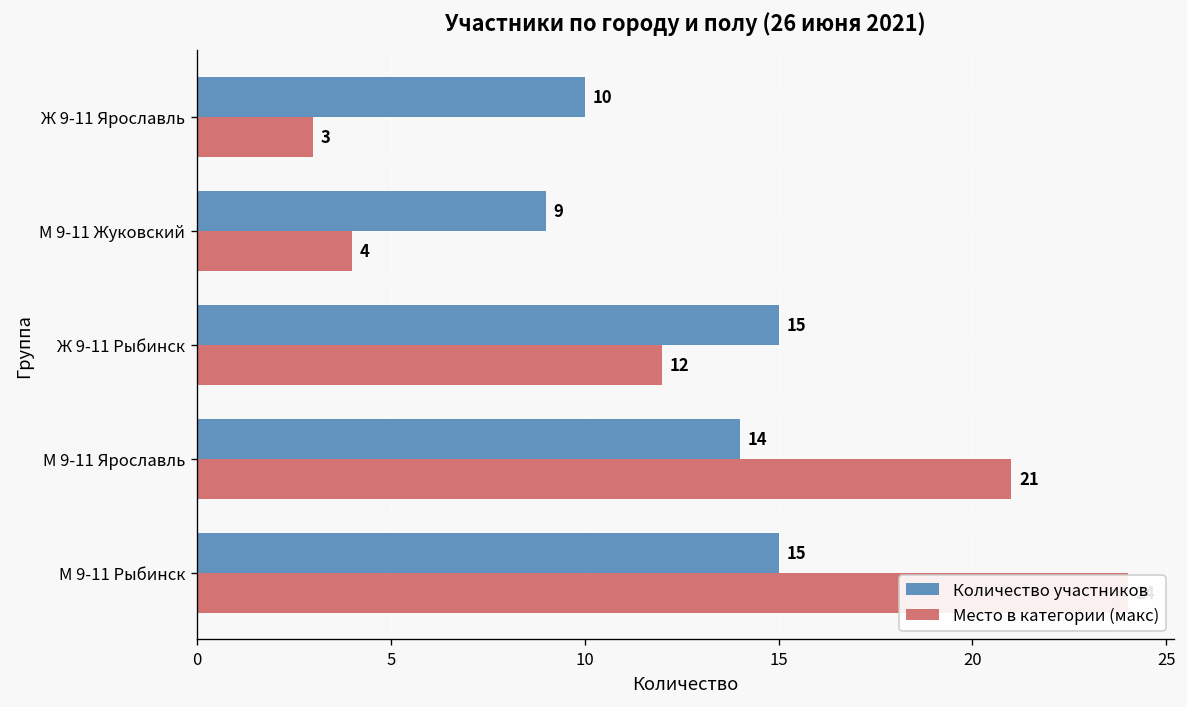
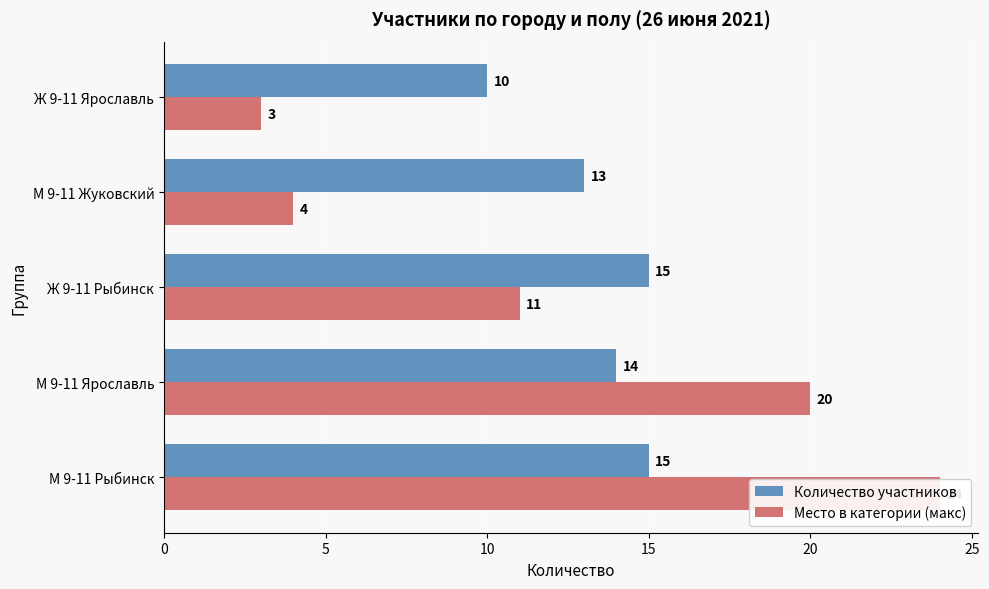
  {
    "Количество участников": {
      "Ж 9-11 Ярославль": 10,
-     "М 9-11 Жуковский": 9,
+     "М 9-11 Жуковский": 13,
      "Ж 9-11 Рыбинск": 15,
      "М 9-11 Ярославль": 14,
      "М 9-11 Рыбинск": 15
    },
    "Место в категории (макс)": {
      "Ж 9-11 Ярославль": 3,
      "М 9-11 Жуковский": 4,
-     "Ж 9-11 Рыбинск": 12,
-     "М 9-11 Ярославль": 21
+     "Ж 9-11 Рыбинск": 11,
+     "М 9-11 Ярославль": 20
    }
  }
